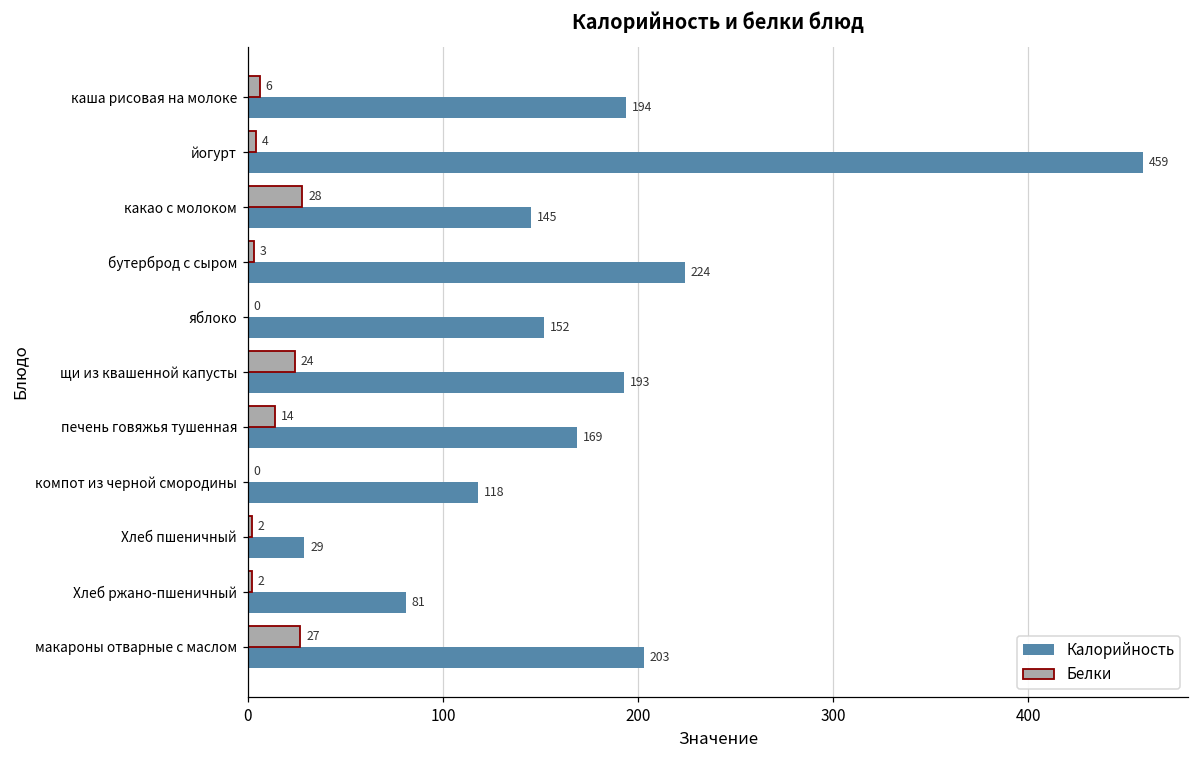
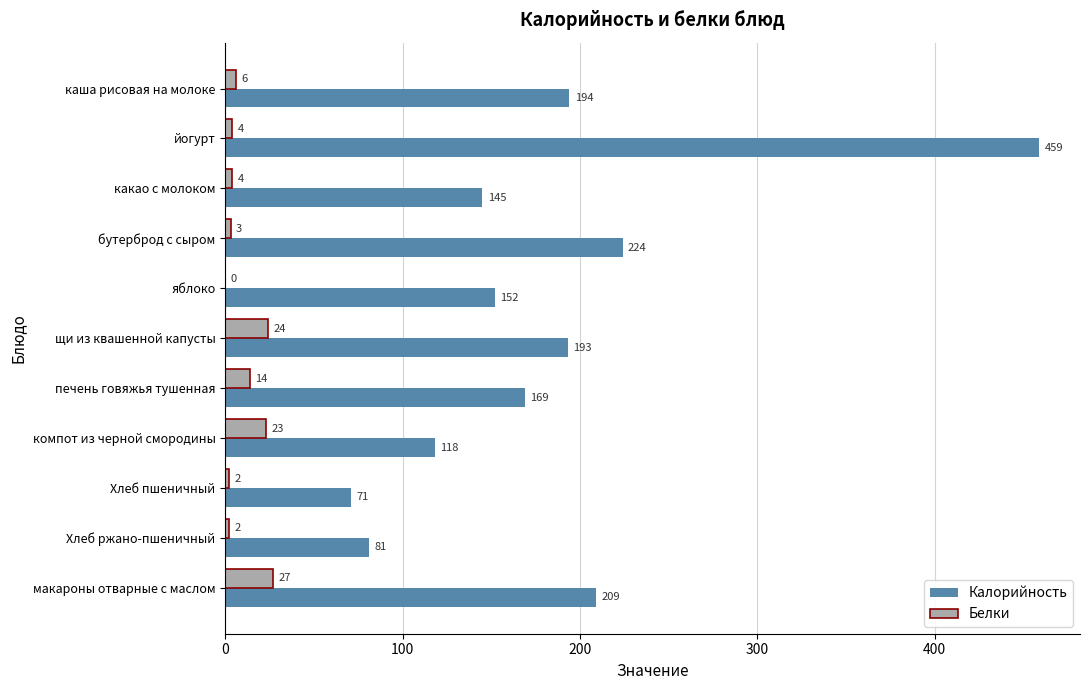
  {
    "Калорийность": {
      "каша рисовая на молоке": 194,
      "йогурт": 459,
      "какао с молоком": 145,
      "бутерброд с сыром": 224,
      "яблоко": 152,
      "щи из квашенной капусты": 193,
      "печень говяжья тушенная": 169,
      "компот из черной смородины": 118,
-     "Хлеб пшеничный": 29,
+     "Хлеб пшеничный": 71,
      "Хлеб ржано-пшеничный": 81,
-     "макароны отварные с маслом": 203
+     "макароны отварные с маслом": 209
    },
    "Белки": {
      "каша рисовая на молоке": 6,
      "йогурт": 4,
-     "какао с молоком": 28,
+     "какао с молоком": 4,
      "бутерброд с сыром": 3,
      "яблоко": 0,
      "щи из квашенной капусты": 24,
      "печень говяжья тушенная": 14,
-     "компот из черной смородины": 0,
+     "компот из черной смородины": 23,
      "Хлеб пшеничный": 2,
      "Хлеб ржано-пшеничный": 2,
      "макароны отварные с маслом": 27
    }
  }
